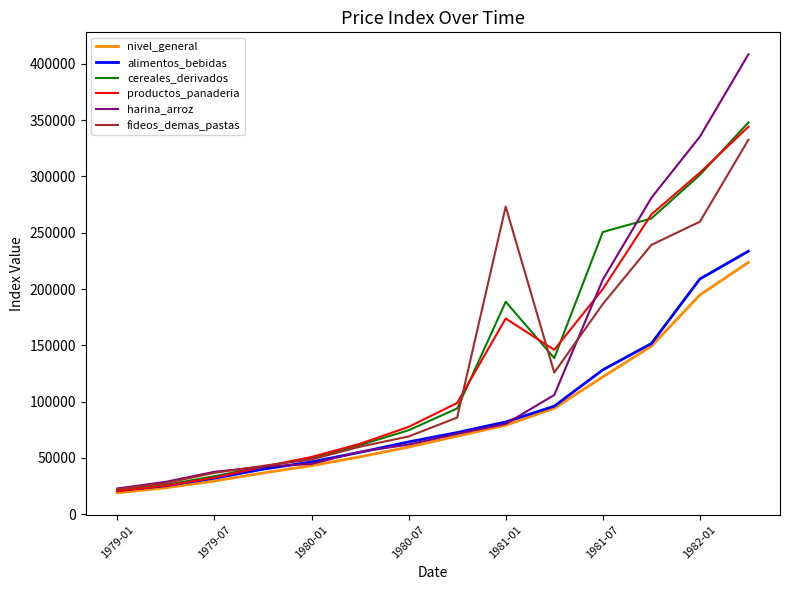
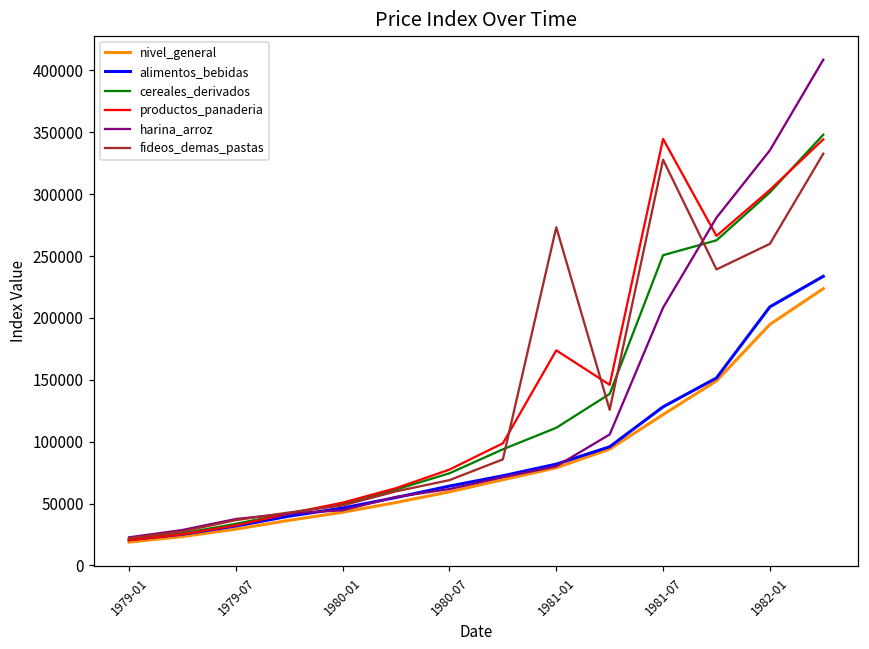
  {
    "nivel_general": {
      "1979-07": 29000,
      "1981-07": 122000,
      "1982-01": 195000
    },
    "alimentos_bebidas": {
      "1980-07": 64000,
      "1981-07": 128000,
      "1982-01": 209000
    },
    "cereales_derivados": {
      "1980-07": 74000,
-     "1981-01": 189000,
+     "1981-01": 111000,
      "1981-07": 251000
    },
    "productos_panaderia": {
      "1980-07": 77000,
      "1981-01": 174000,
-     "1981-07": 200000
+     "1981-07": 345000
    },
    "harina_arroz": {
      "1981-07": 208000,
      "1982-01": 335000
    },
    "fideos_demas_pastas": {
      "1980-07": 69000,
      "1981-01": 273000,
-     "1981-07": 187000,
+     "1981-07": 328000,
      "1982-01": 260000
    }
  }
